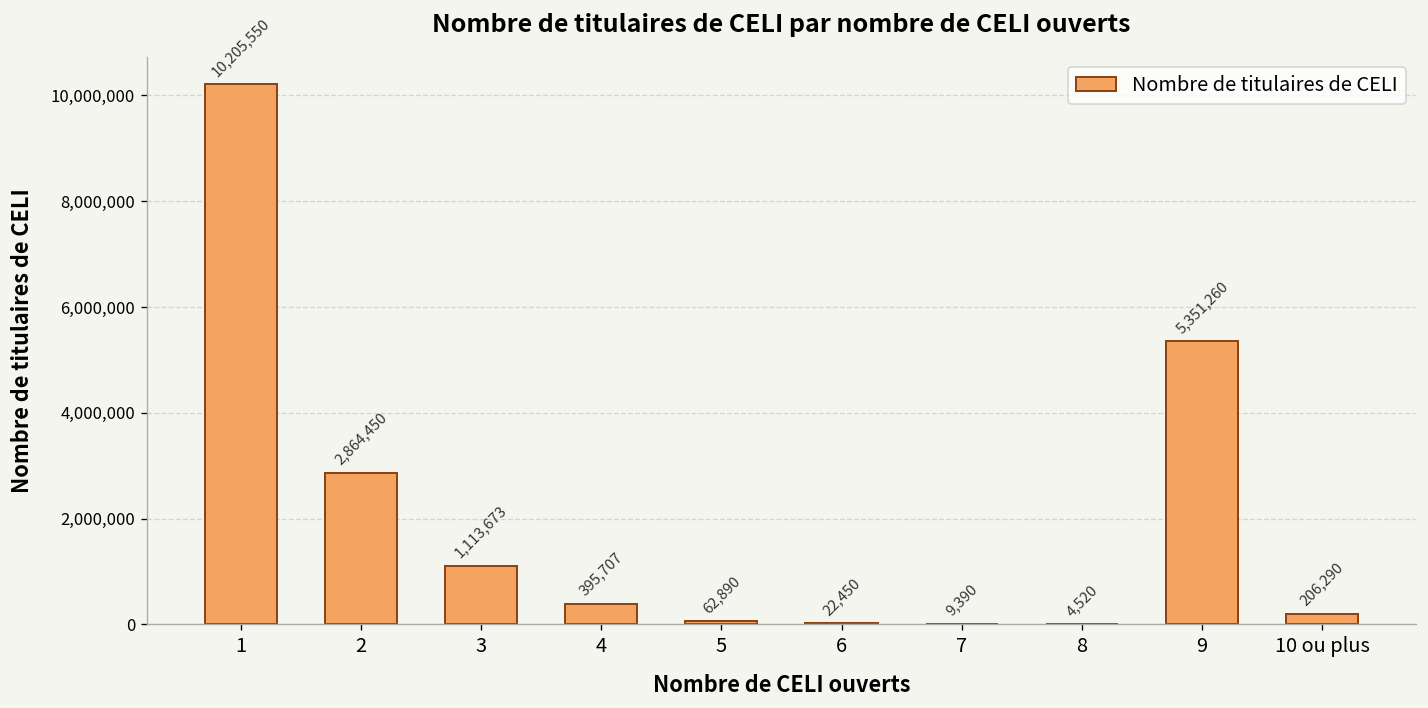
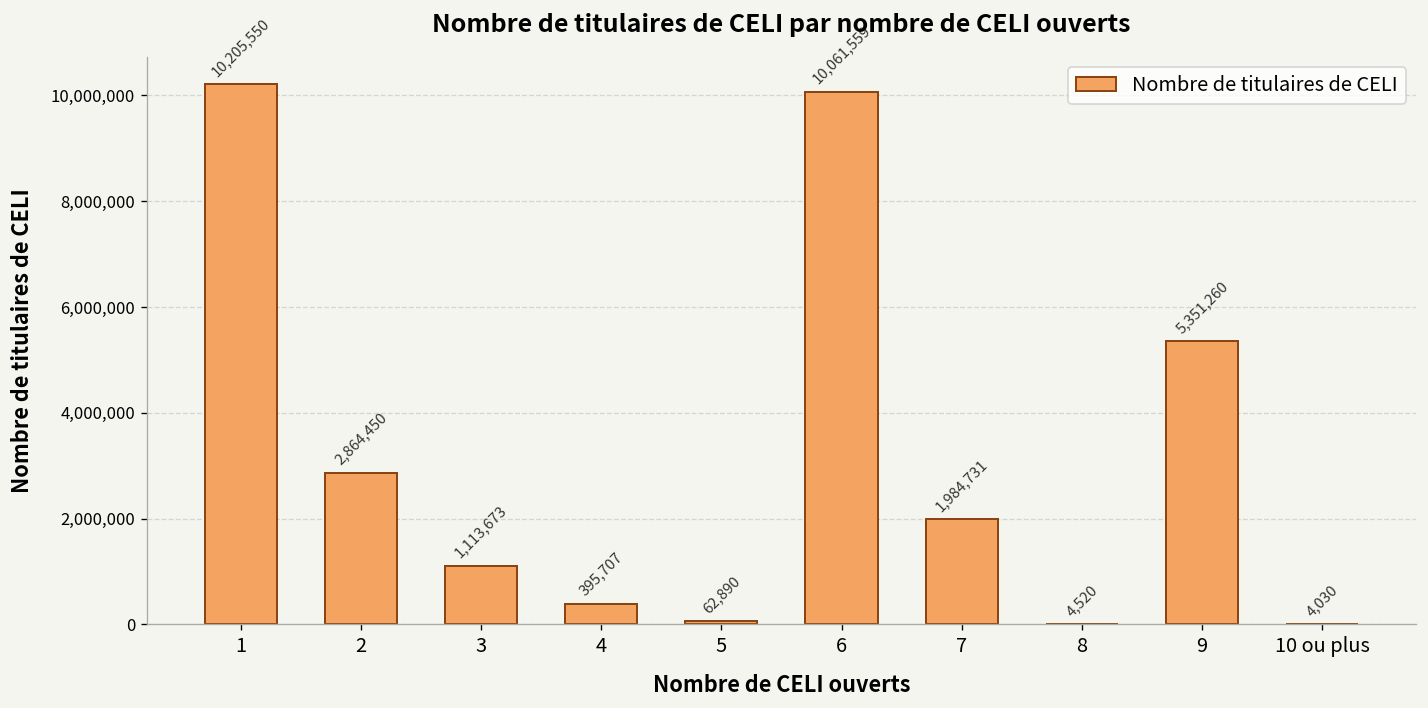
  {
    "1": "10,205,550",
    "2": "2,864,450",
    "3": "1,113,673",
    "4": "395,707",
    "5": "62,890",
-   "6": "22,450",
-   "7": "9,390",
+   "6": "10,061,559",
+   "7": "1,984,731",
    "8": "4,520",
    "9": "5,351,260",
-   "10 ou plus": "206,290"
+   "10 ou plus": "4,030"
  }
